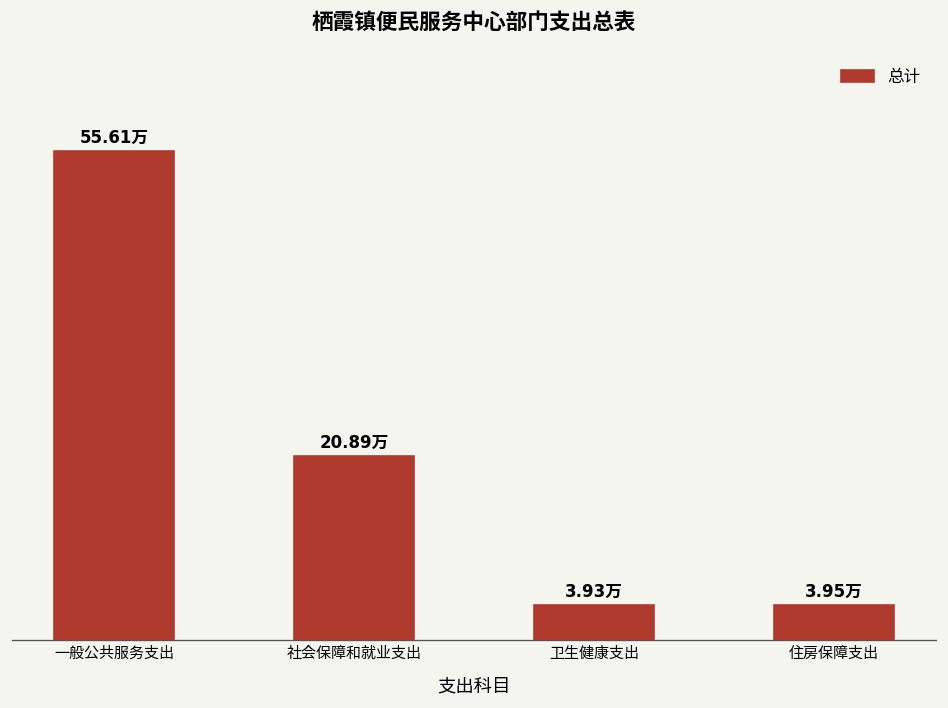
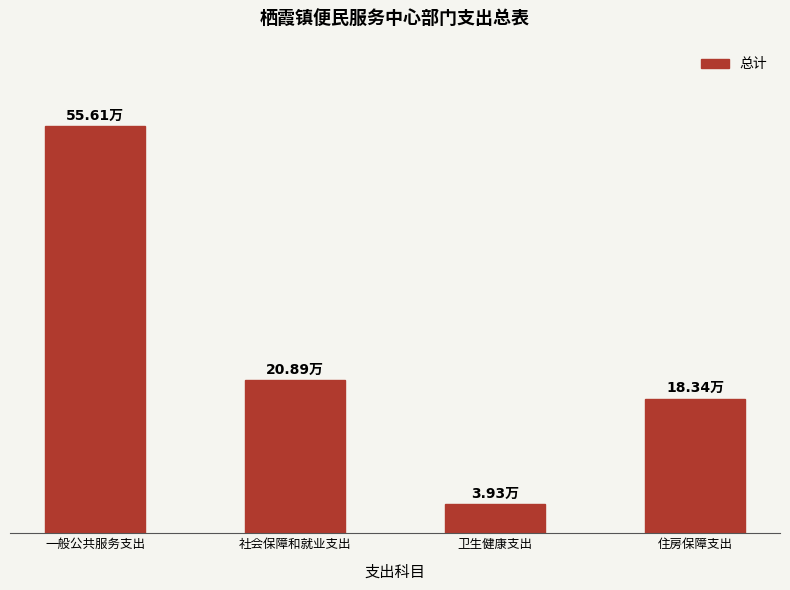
  {
    "一般公共服务支出": "55.61万",
    "社会保障和就业支出": "20.89万",
    "卫生健康支出": "3.93万",
-   "住房保障支出": "3.95万"
+   "住房保障支出": "18.34万"
  }
